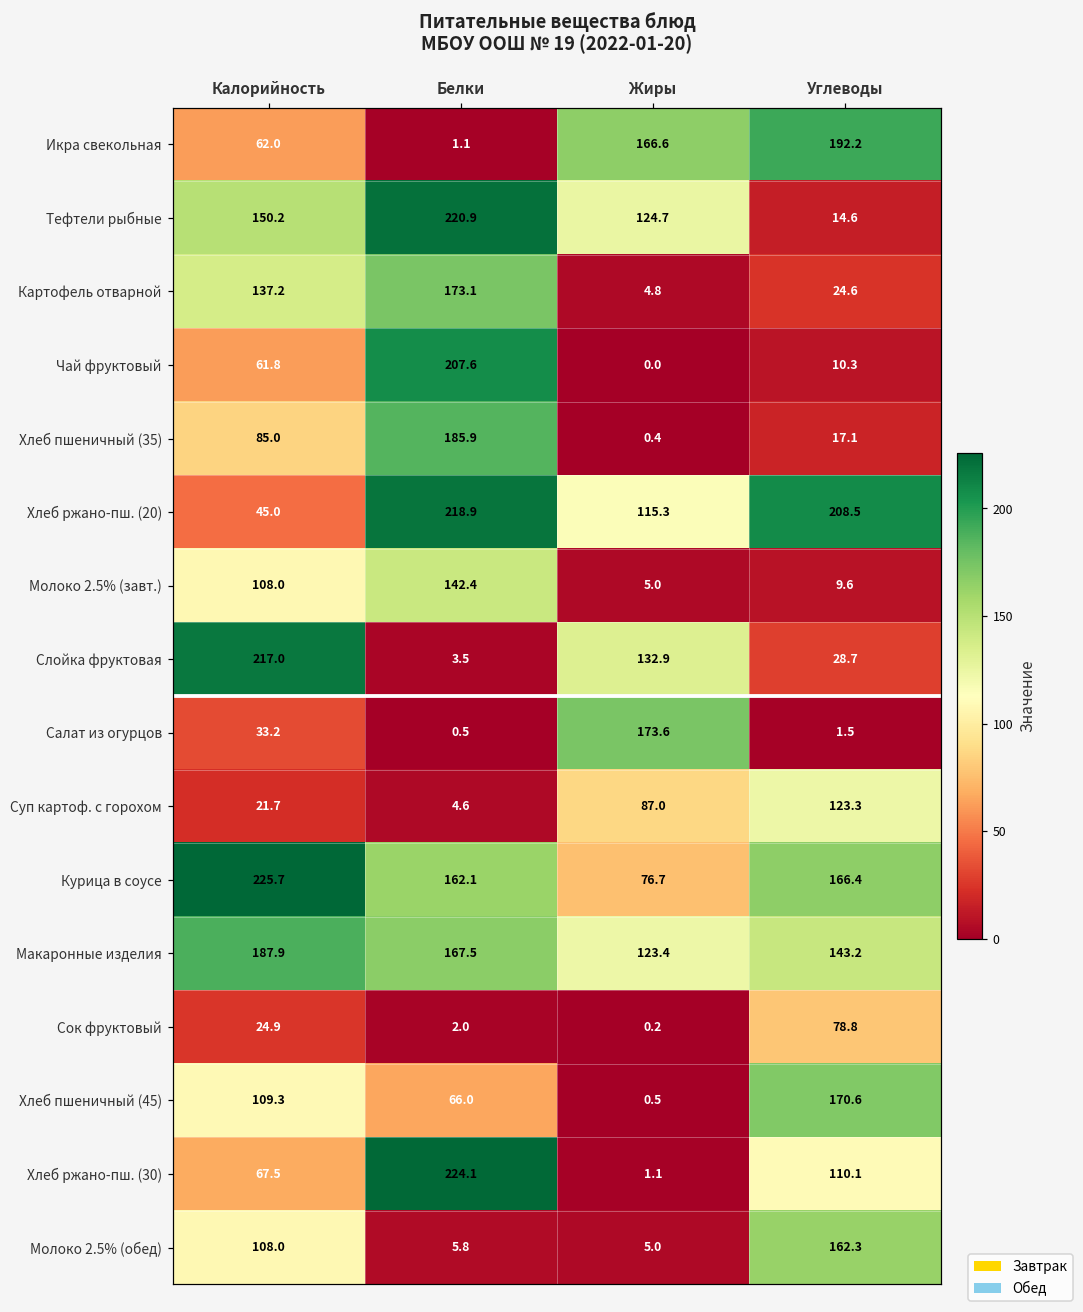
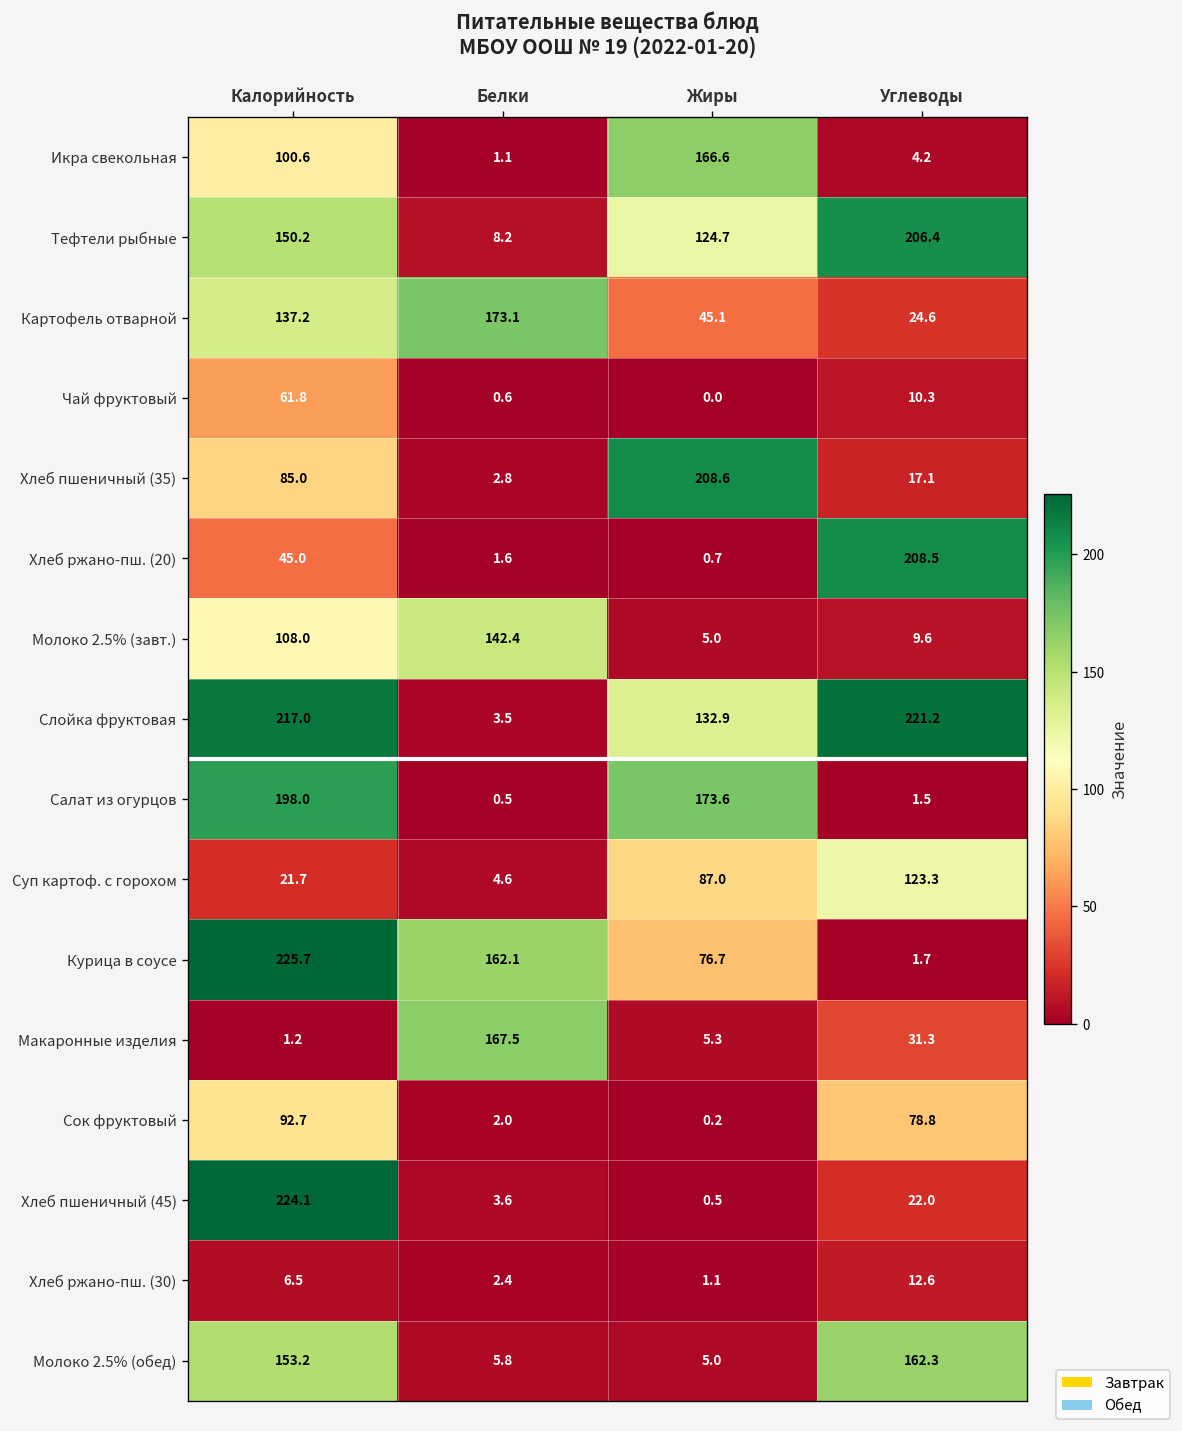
  {
    "Икра свекольная": {
-     "Калорийность": 62.0,
+     "Калорийность": 100.6,
      "Белки": 1.1,
      "Жиры": 166.6,
-     "Углеводы": 192.2
+     "Углеводы": 4.2
    },
    "Тефтели рыбные": {
      "Калорийность": 150.2,
-     "Белки": 220.9,
+     "Белки": 8.2,
      "Жиры": 124.7,
-     "Углеводы": 14.6
+     "Углеводы": 206.4
    },
    "Картофель отварной": {
      "Калорийность": 137.2,
      "Белки": 173.1,
-     "Жиры": 4.8,
+     "Жиры": 45.1,
      "Углеводы": 24.6
    },
    "Чай фруктовый": {
      "Калорийность": 61.8,
-     "Белки": 207.6,
+     "Белки": 0.6,
      "Жиры": 0.0,
      "Углеводы": 10.3
    },
    "Хлеб пшеничный (35)": {
      "Калорийность": 85.0,
-     "Белки": 185.9,
-     "Жиры": 0.4,
+     "Белки": 2.8,
+     "Жиры": 208.6,
      "Углеводы": 17.1
    },
    "Хлеб ржано-пш. (20)": {
      "Калорийность": 45.0,
-     "Белки": 218.9,
-     "Жиры": 115.3,
+     "Белки": 1.6,
+     "Жиры": 0.7,
      "Углеводы": 208.5
    },
    "Молоко 2.5% (завт.)": {
      "Калорийность": 108.0,
      "Белки": 142.4,
      "Жиры": 5.0,
      "Углеводы": 9.6
    },
    "Слойка фруктовая": {
      "Калорийность": 217.0,
      "Белки": 3.5,
      "Жиры": 132.9,
-     "Углеводы": 28.7
+     "Углеводы": 221.2
    },
    "Салат из огурцов": {
-     "Калорийность": 33.2,
+     "Калорийность": 198.0,
      "Белки": 0.5,
      "Жиры": 173.6,
      "Углеводы": 1.5
    },
    "Суп картоф. с горохом": {
      "Калорийность": 21.7,
      "Белки": 4.6,
      "Жиры": 87.0,
      "Углеводы": 123.3
    },
    "Курица в соусе": {
      "Калорийность": 225.7,
      "Белки": 162.1,
      "Жиры": 76.7,
-     "Углеводы": 166.4
+     "Углеводы": 1.7
    },
    "Макаронные изделия": {
-     "Калорийность": 187.9,
+     "Калорийность": 1.2,
      "Белки": 167.5,
-     "Жиры": 123.4,
-     "Углеводы": 143.2
+     "Жиры": 5.3,
+     "Углеводы": 31.3
    },
    "Сок фруктовый": {
-     "Калорийность": 24.9,
+     "Калорийность": 92.7,
      "Белки": 2.0,
      "Жиры": 0.2,
      "Углеводы": 78.8
    },
    "Хлеб пшеничный (45)": {
-     "Калорийность": 109.3,
-     "Белки": 66.0,
+     "Калорийность": 224.1,
+     "Белки": 3.6,
      "Жиры": 0.5,
-     "Углеводы": 170.6
+     "Углеводы": 22.0
    },
    "Хлеб ржано-пш. (30)": {
-     "Калорийность": 67.5,
-     "Белки": 224.1,
+     "Калорийность": 6.5,
+     "Белки": 2.4,
      "Жиры": 1.1,
-     "Углеводы": 110.1
+     "Углеводы": 12.6
    },
    "Молоко 2.5% (обед)": {
-     "Калорийность": 108.0,
+     "Калорийность": 153.2,
      "Белки": 5.8,
      "Жиры": 5.0,
      "Углеводы": 162.3
    }
  }
